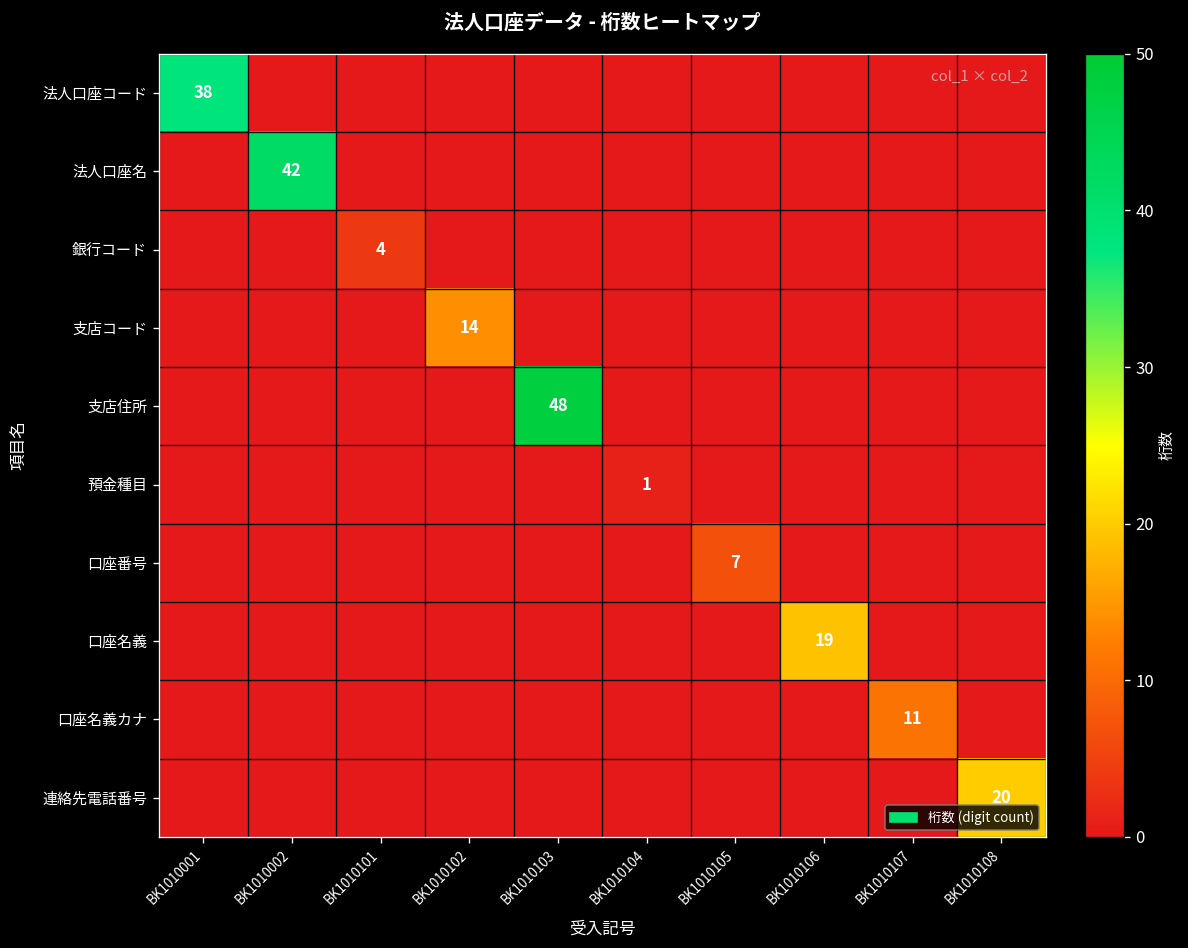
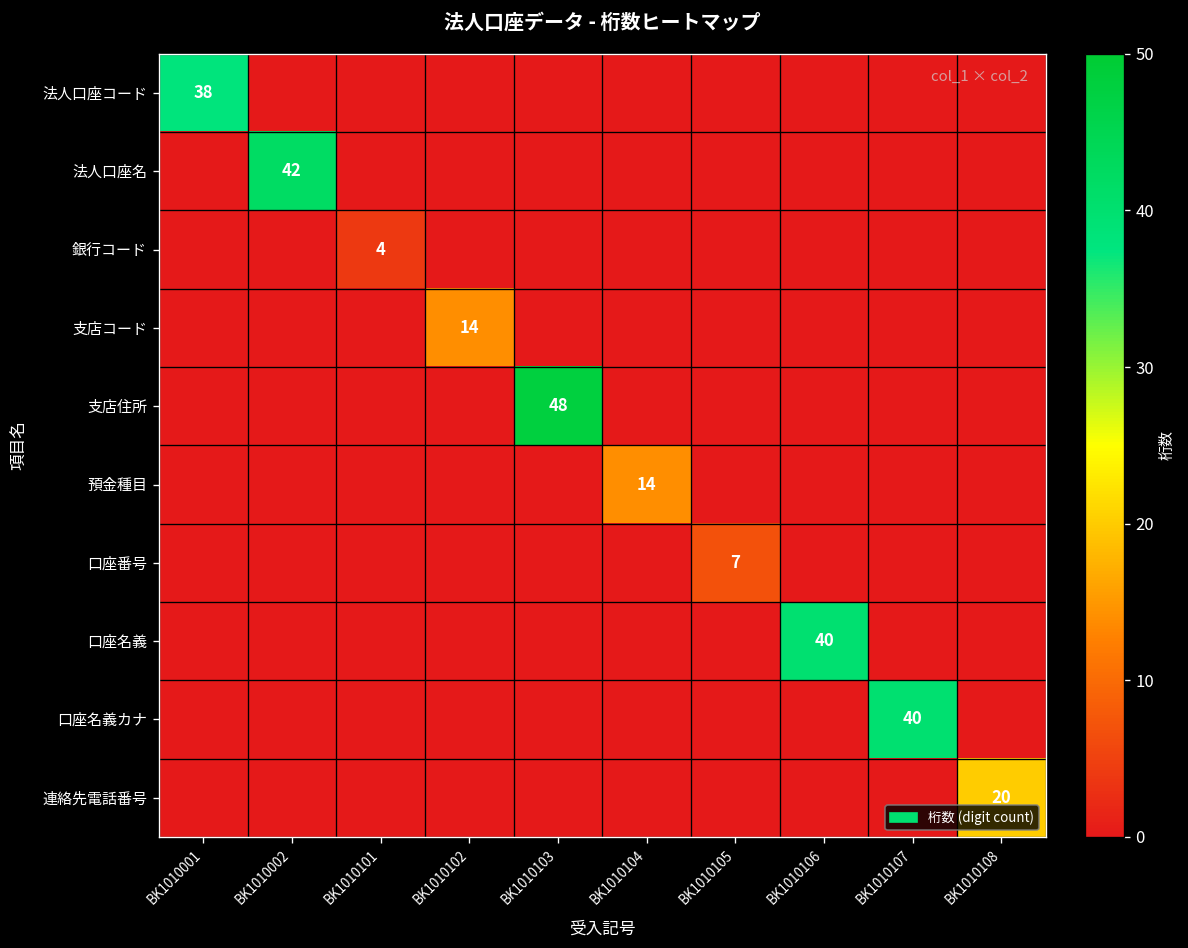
  {
    "法人口座コード": {
      "BK1010001": 38
    },
    "法人口座名": {
      "BK1010002": 42
    },
    "銀行コード": {
      "BK1010101": 4
    },
    "支店コード": {
      "BK1010102": 14
    },
    "支店住所": {
      "BK1010103": 48
    },
    "預金種目": {
-     "BK1010104": 1
+     "BK1010104": 14
    },
    "口座番号": {
      "BK1010105": 7
    },
    "口座名義": {
-     "BK1010106": 19
+     "BK1010106": 40
    },
    "口座名義カナ": {
-     "BK1010107": 11
+     "BK1010107": 40
    }
  }
